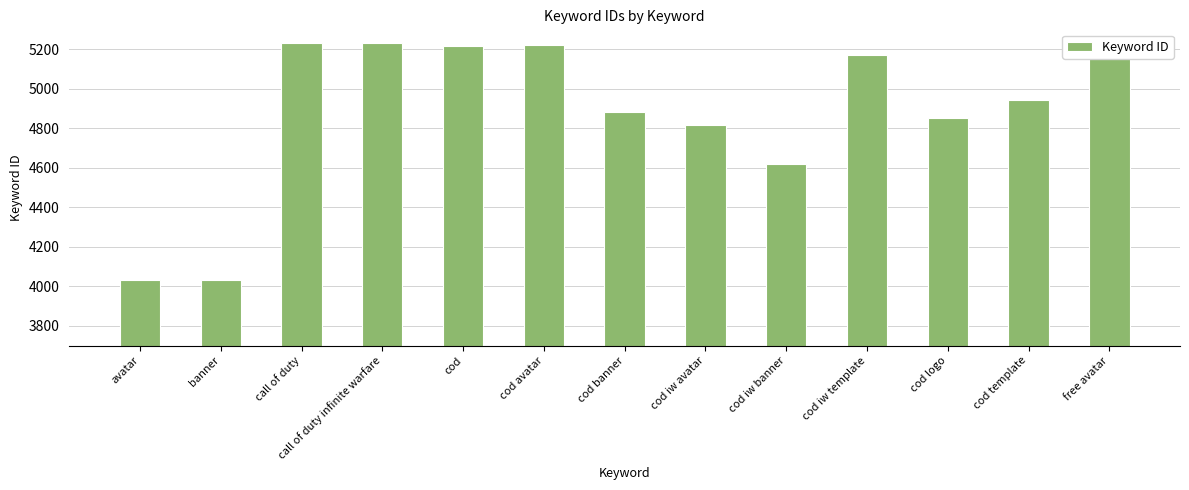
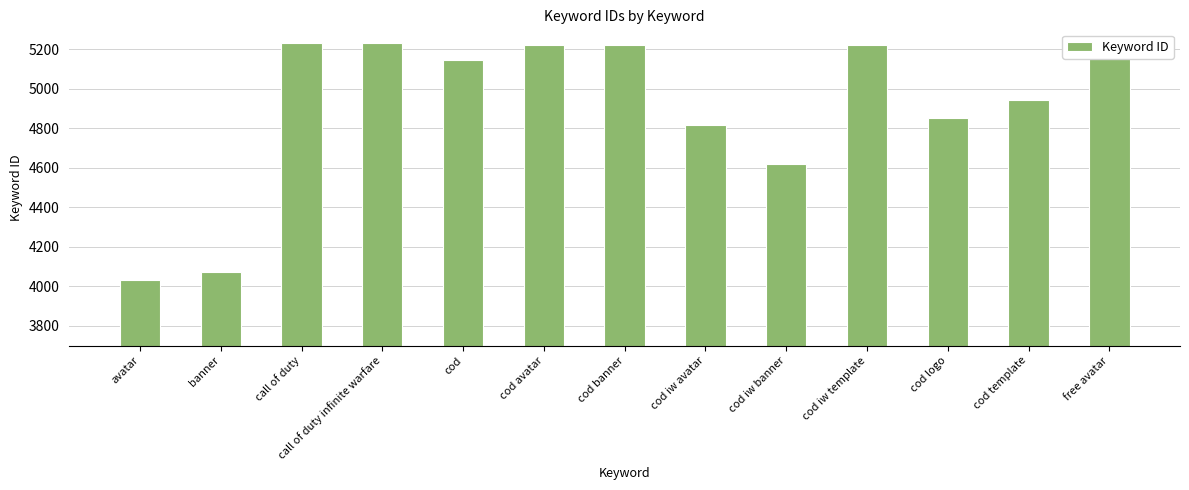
  {
    "avatar": 4030,
-   "banner": 4030,
+   "banner": 4070,
    "call of duty": 5230,
    "call of duty infinite warfare": 5230,
-   "cod": 5210,
+   "cod": 5140,
    "cod avatar": 5220,
-   "cod banner": 4880,
+   "cod banner": 5220,
    "cod iw avatar": 4820,
    "cod iw banner": 4620,
-   "cod iw template": 5170,
+   "cod iw template": 5220,
    "cod logo": 4850,
    "cod template": 4940
  }
